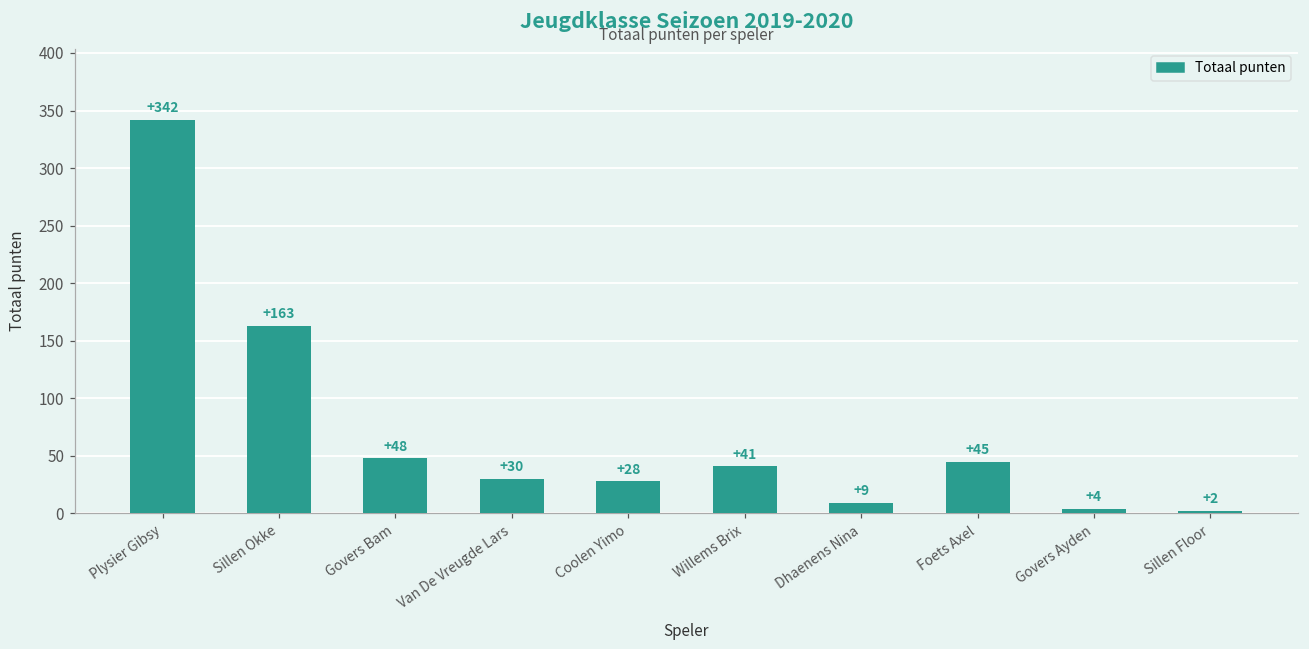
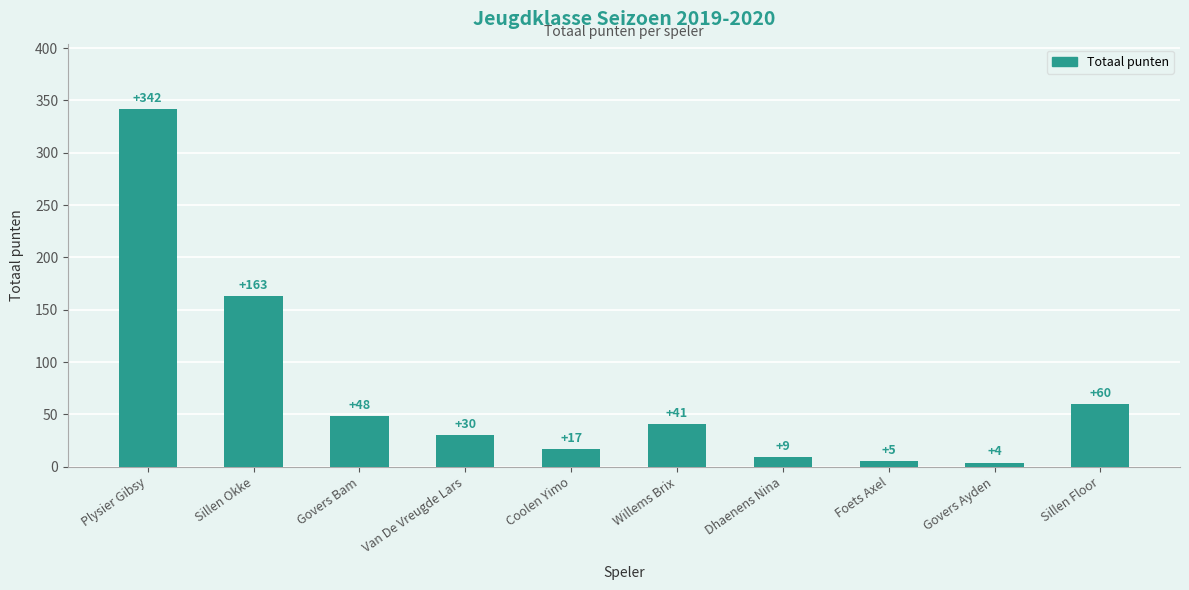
  {
    "Plysier Gibsy": "+342",
    "Sillen Okke": "+163",
    "Govers Bam": "+48",
    "Van De Vreugde Lars": "+30",
-   "Coolen Yimo": "+28",
+   "Coolen Yimo": "+17",
    "Willems Brix": "+41",
    "Dhaenens Nina": "+9",
-   "Foets Axel": "+45",
+   "Foets Axel": "+5",
    "Govers Ayden": "+4",
-   "Sillen Floor": "+2"
+   "Sillen Floor": "+60"
  }
